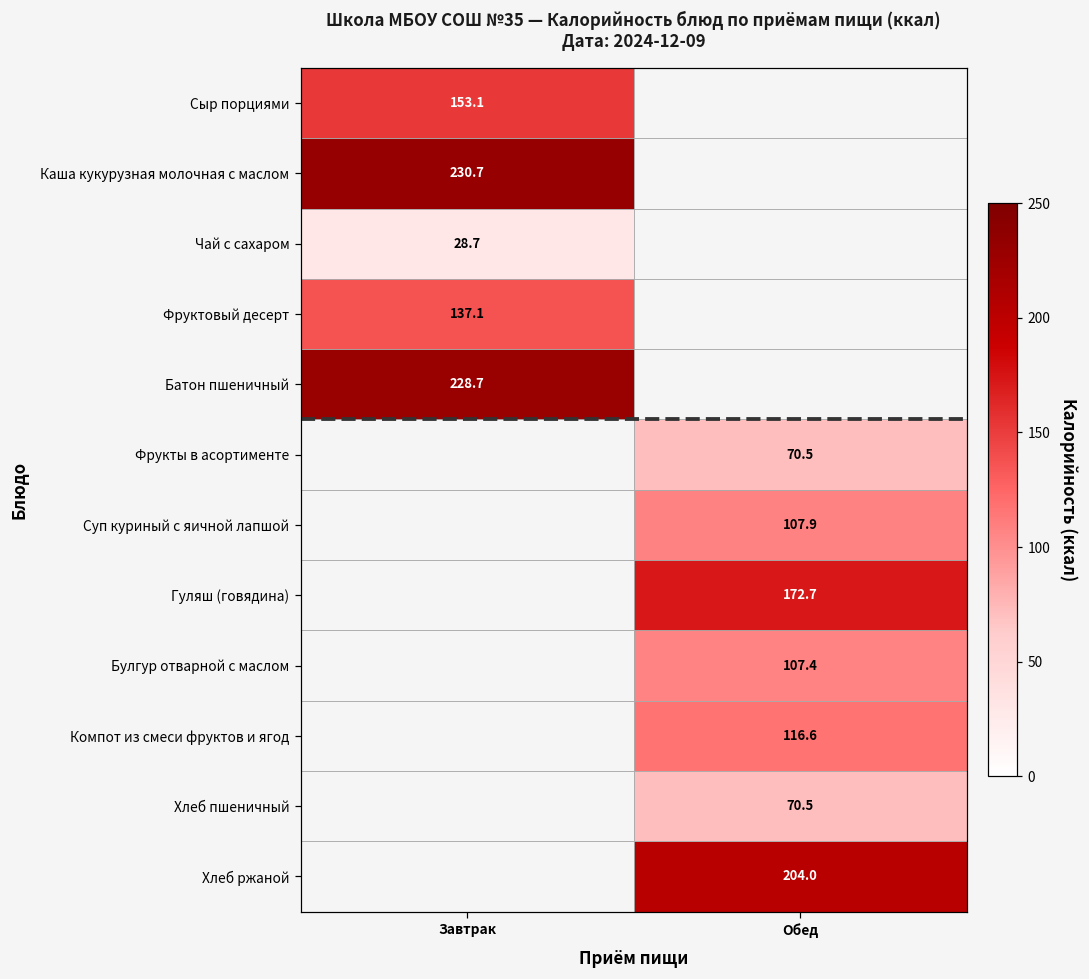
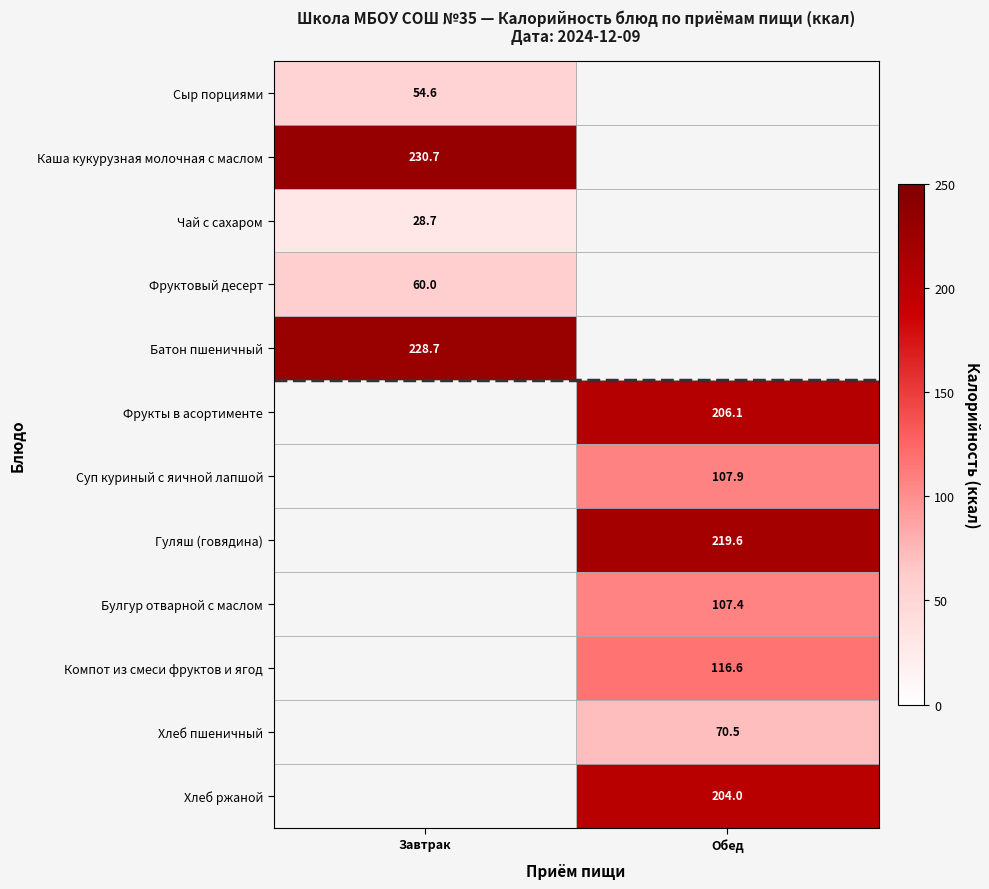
  {
    "Сыр порциями": {
-     "Завтрак": 153.1
+     "Завтрак": 54.6
    },
    "Каша кукурузная молочная с маслом": {
      "Завтрак": 230.7
    },
    "Чай с сахаром": {
      "Завтрак": 28.7
    },
    "Фруктовый десерт": {
-     "Завтрак": 137.1
+     "Завтрак": 60.0
    },
    "Батон пшеничный": {
      "Завтрак": 228.7
    },
    "Фрукты в асортименте": {
-     "Обед": 70.5
+     "Обед": 206.1
    },
    "Суп куриный с яичной лапшой": {
      "Обед": 107.9
    },
    "Гуляш (говядина)": {
-     "Обед": 172.7
+     "Обед": 219.6
    },
    "Булгур отварной с маслом": {
      "Обед": 107.4
    },
    "Компот из смеси фруктов и ягод": {
      "Обед": 116.6
    },
    "Хлеб пшеничный": {
      "Обед": 70.5
    },
    "Хлеб ржаной": {
      "Обед": 204.0
    }
  }
